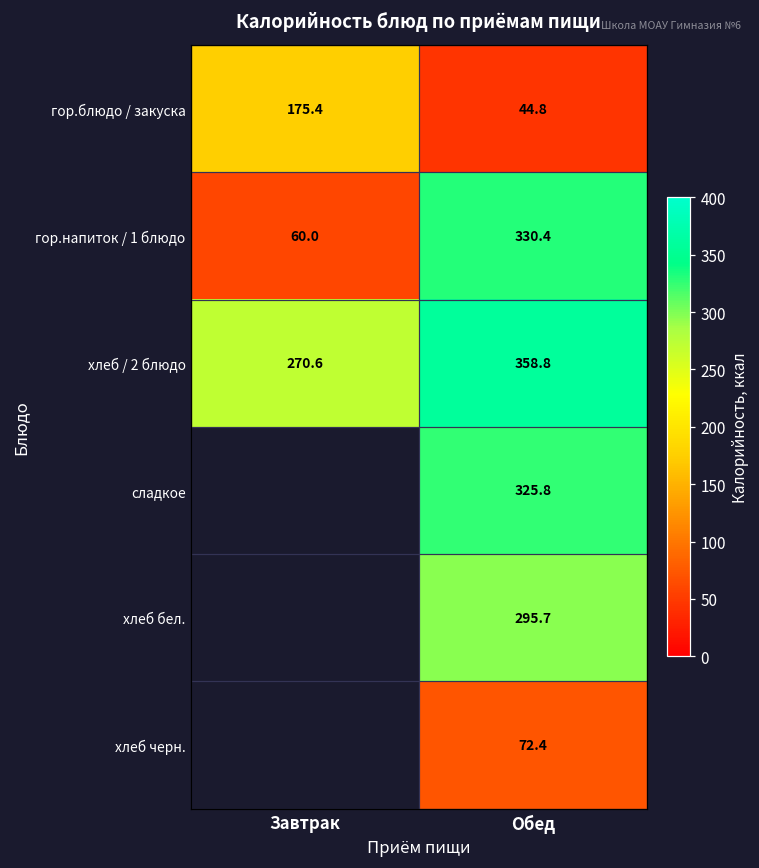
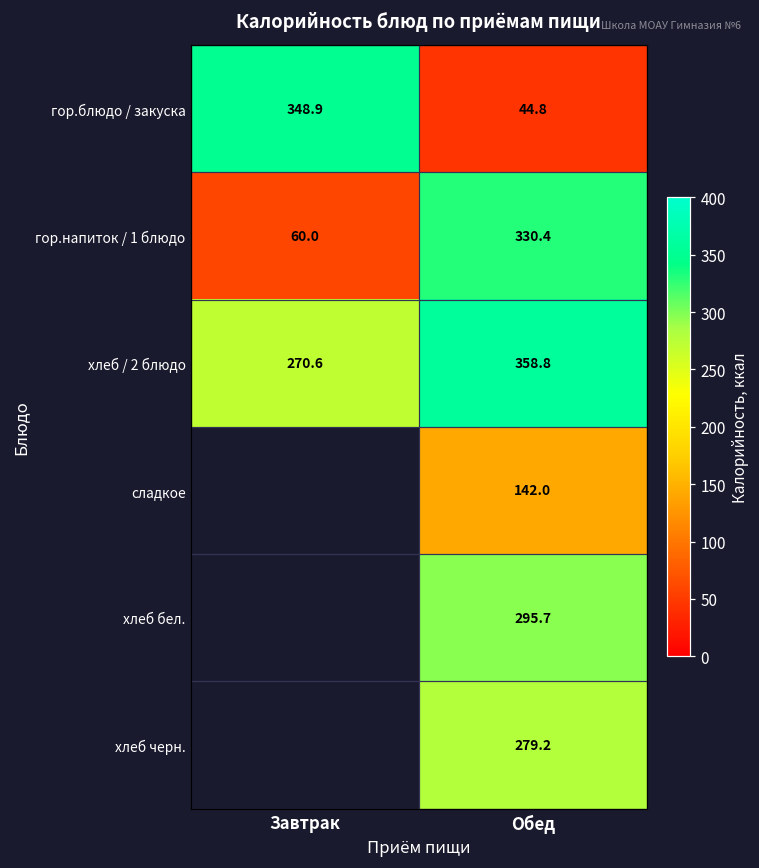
  {
    "гор.блюдо / закуска": {
-     "Завтрак": 175.4,
+     "Завтрак": 348.9,
      "Обед": 44.8
    },
    "гор.напиток / 1 блюдо": {
      "Завтрак": 60.0,
      "Обед": 330.4
    },
    "хлеб / 2 блюдо": {
      "Завтрак": 270.6,
      "Обед": 358.8
    },
    "сладкое": {
-     "Обед": 325.8
+     "Обед": 142.0
    },
    "хлеб бел.": {
      "Обед": 295.7
    },
    "хлеб черн.": {
-     "Обед": 72.4
+     "Обед": 279.2
    }
  }
